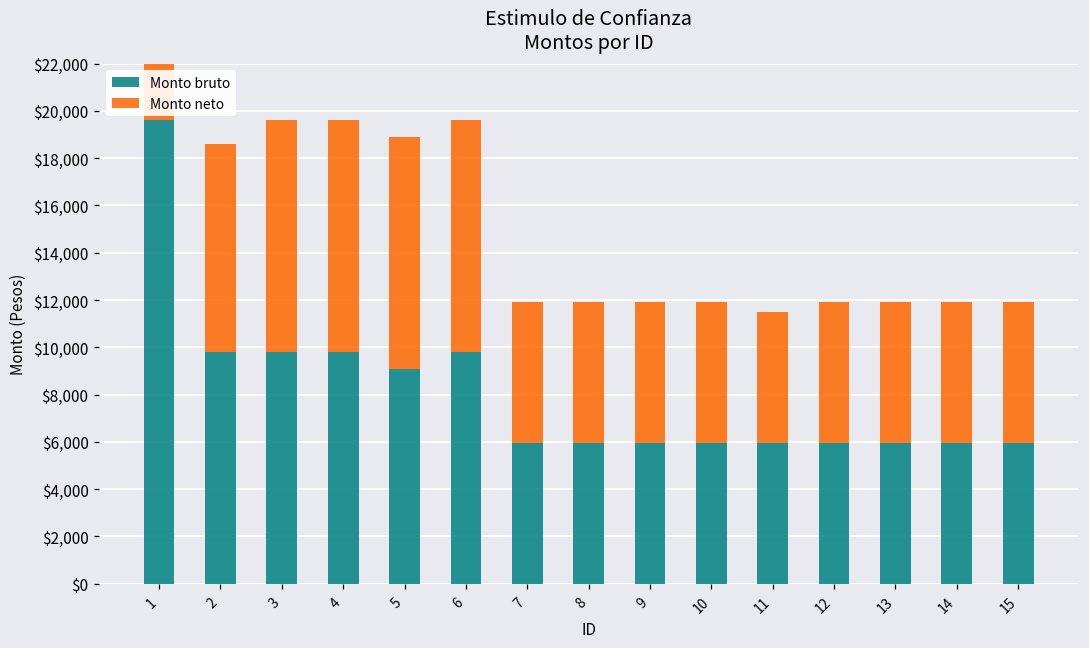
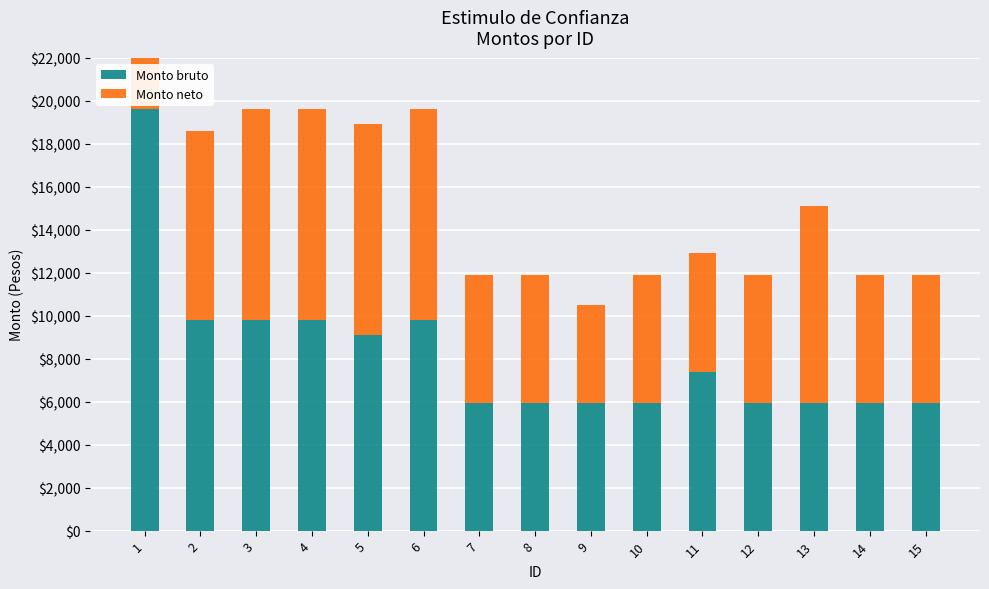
  {
    "Monto bruto": {
      "1": "$19,600",
      "2": "$9,800",
      "3": "$9,800",
      "4": "$9,800",
      "5": "$9,100",
      "6": "$9,800",
      "7": "$6,000",
      "8": "$6,000",
      "9": "$6,000",
      "10": "$6,000",
-     "11": "$6,000",
+     "11": "$7,400",
      "12": "$6,000",
      "13": "$6,000",
      "14": "$6,000",
      "15": "$6,000"
    },
    "Monto neto": {
      "2": "$8,800",
      "3": "$9,800",
      "4": "$9,800",
      "5": "$9,800",
      "6": "$9,800",
      "7": "$6,000",
      "8": "$6,000",
-     "9": "$6,000",
+     "9": "$4,600",
      "10": "$6,000",
      "11": "$5,600",
      "12": "$6,000",
-     "13": "$6,000",
+     "13": "$9,100",
      "14": "$6,000",
      "15": "$6,000"
    }
  }
